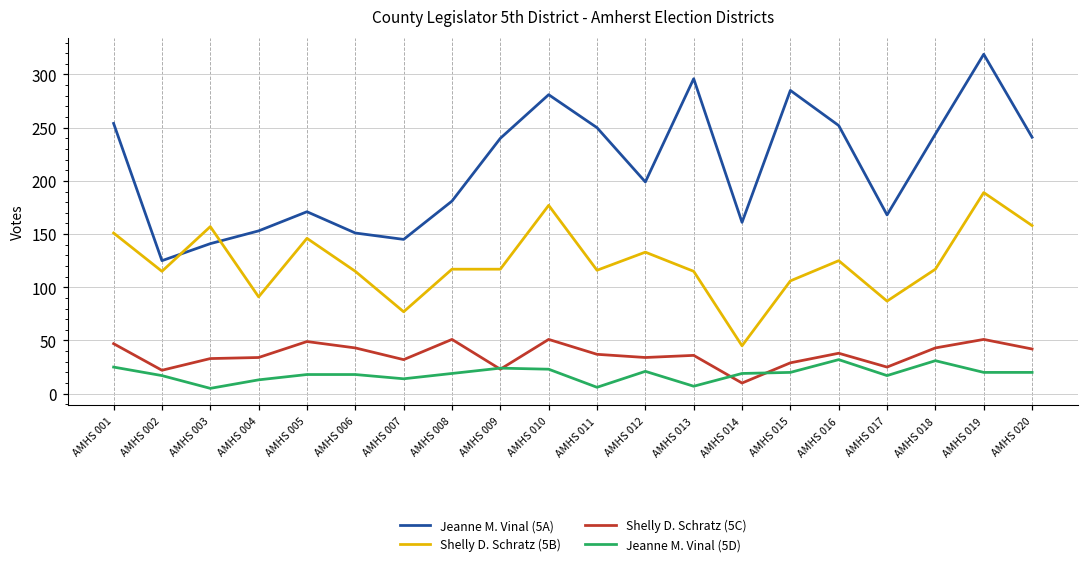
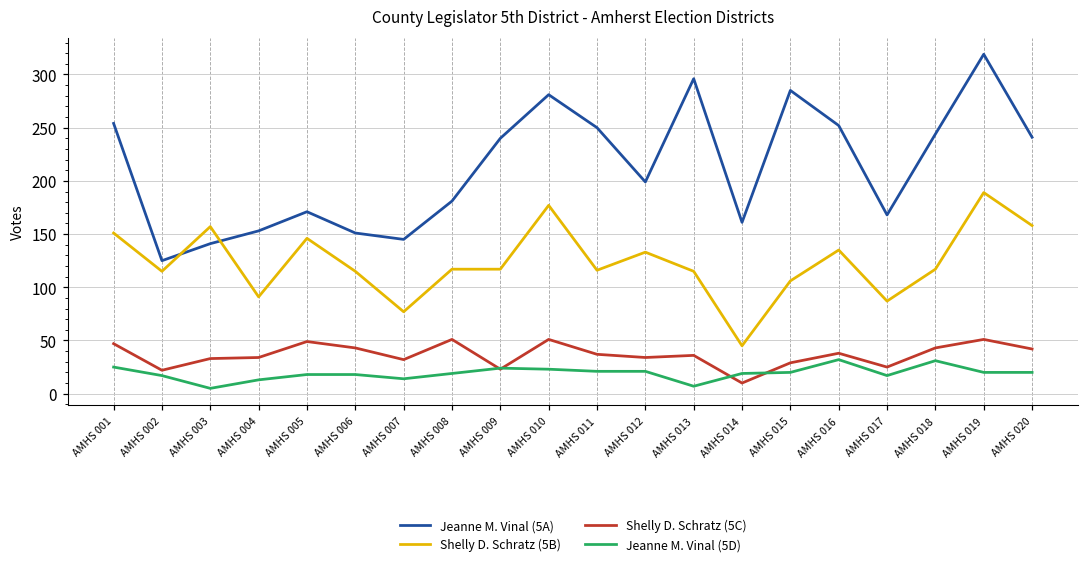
  {
    "Jeanne M. Vinal (5A)": {
      "AMHS 001": 250,
      "AMHS 002": 130,
      "AMHS 003": 140,
      "AMHS 004": 150,
      "AMHS 005": 170,
      "AMHS 006": 150,
      "AMHS 007": 150,
      "AMHS 008": 180,
      "AMHS 009": 240,
      "AMHS 010": 280,
      "AMHS 011": 250,
      "AMHS 012": 200,
      "AMHS 013": 300,
      "AMHS 014": 160,
      "AMHS 015": 290,
      "AMHS 016": 250,
      "AMHS 017": 170,
      "AMHS 018": 240,
      "AMHS 019": 320,
      "AMHS 020": 240
    },
    "Shelly D. Schratz (5B)": {
      "AMHS 001": 150,
      "AMHS 002": 120,
      "AMHS 003": 160,
      "AMHS 004": 90,
      "AMHS 005": 150,
      "AMHS 006": 120,
      "AMHS 007": 80,
      "AMHS 008": 120,
      "AMHS 009": 120,
      "AMHS 010": 180,
      "AMHS 011": 120,
      "AMHS 012": 130,
      "AMHS 013": 120,
      "AMHS 014": 50,
      "AMHS 015": 110,
-     "AMHS 016": 130,
+     "AMHS 016": 140,
      "AMHS 017": 90,
      "AMHS 018": 120,
      "AMHS 019": 190,
      "AMHS 020": 160
    },
    "Shelly D. Schratz (5C)": {
      "AMHS 001": 50,
      "AMHS 002": 20,
      "AMHS 003": 30,
      "AMHS 004": 30,
      "AMHS 005": 50,
      "AMHS 006": 40,
      "AMHS 007": 30,
      "AMHS 008": 50,
      "AMHS 010": 50,
      "AMHS 011": 40,
      "AMHS 012": 30,
      "AMHS 013": 40,
      "AMHS 014": 10,
      "AMHS 015": 30,
      "AMHS 016": 40,
      "AMHS 017": 30,
      "AMHS 018": 40,
      "AMHS 019": 50,
      "AMHS 020": 40
    },
    "Jeanne M. Vinal (5D)": {
      "AMHS 001": 30,
      "AMHS 002": 20,
      "AMHS 003": 10,
      "AMHS 004": 10,
      "AMHS 005": 20,
      "AMHS 006": 20,
      "AMHS 007": 10,
      "AMHS 008": 20,
      "AMHS 010": 20,
-     "AMHS 011": 10,
+     "AMHS 011": 20,
      "AMHS 012": 20,
      "AMHS 013": 10,
      "AMHS 014": 20,
      "AMHS 015": 20,
      "AMHS 016": 30,
      "AMHS 017": 20,
      "AMHS 018": 30,
      "AMHS 019": 20,
      "AMHS 020": 20
    }
  }
